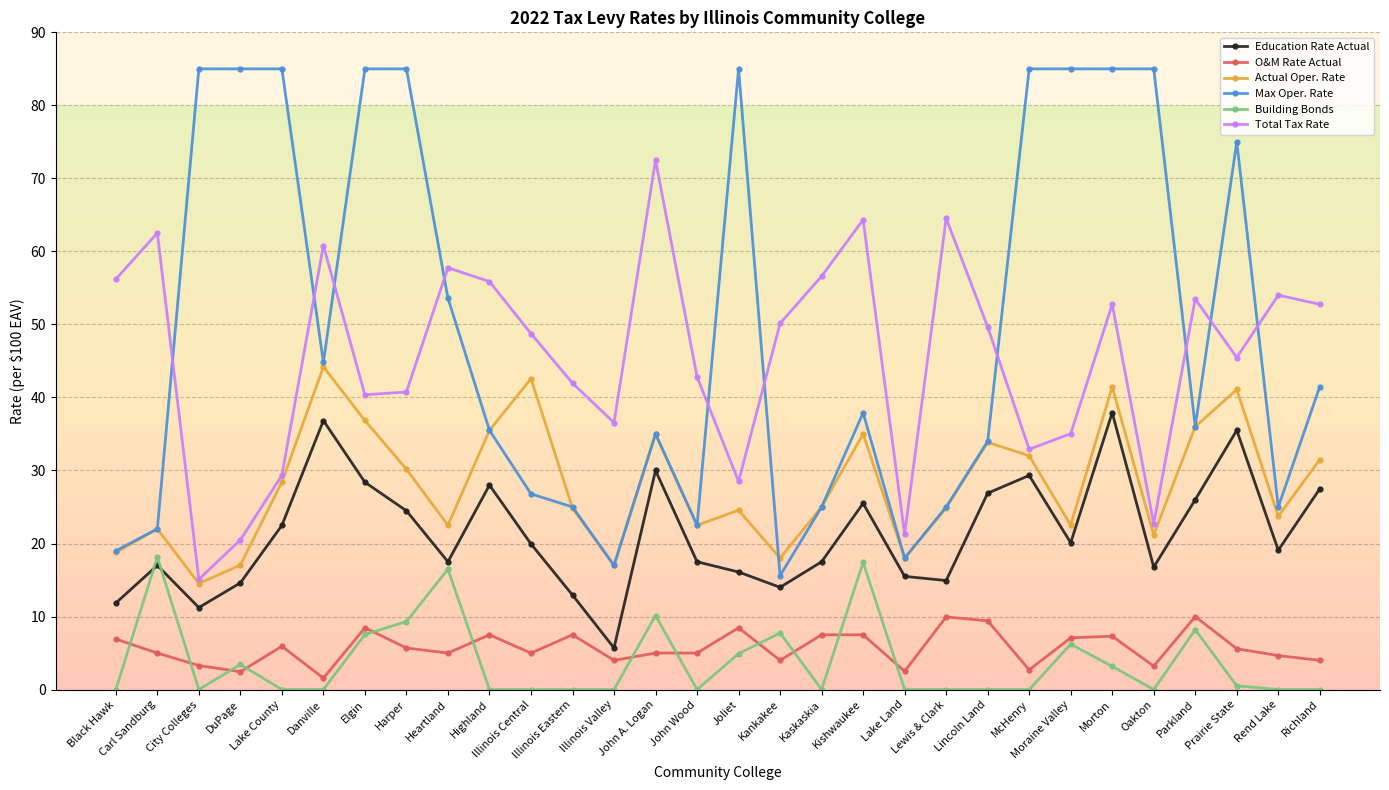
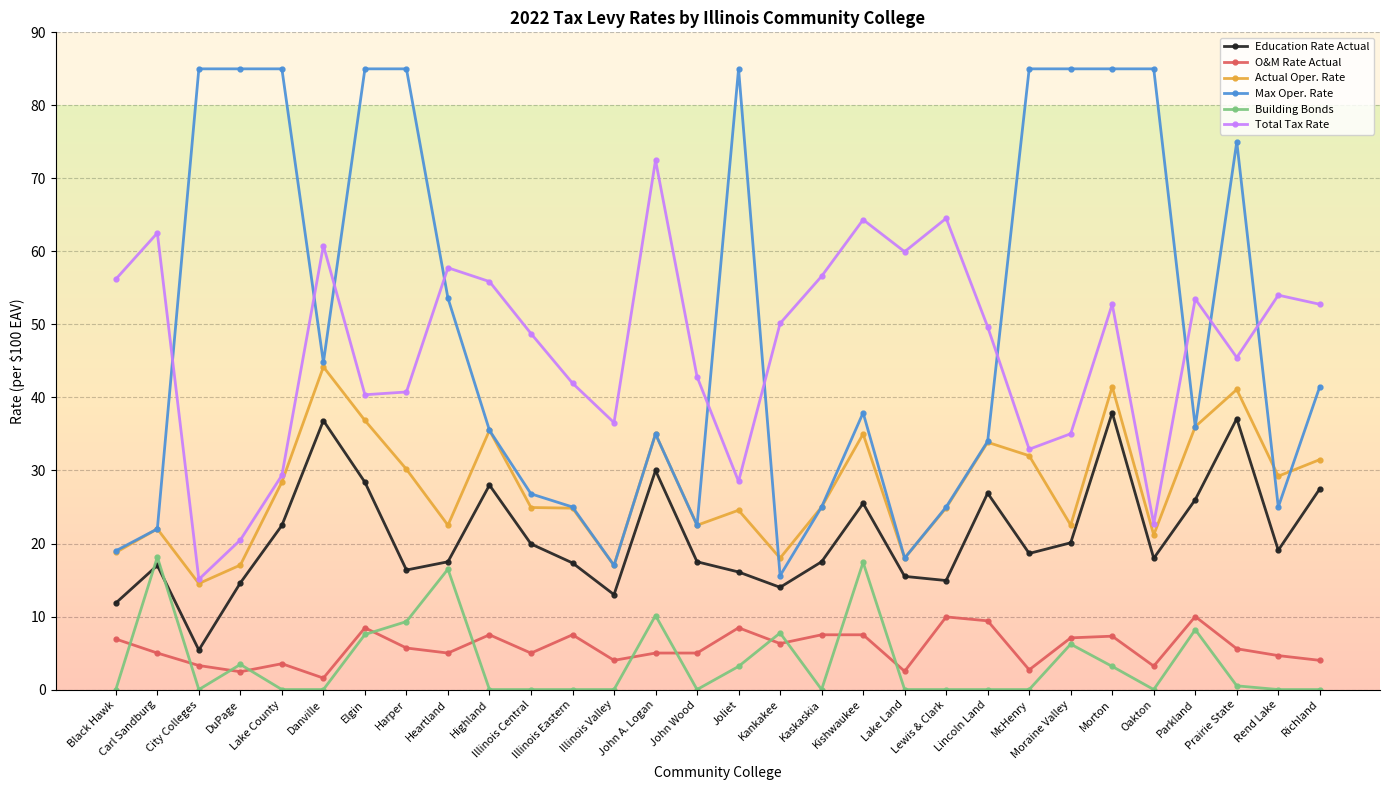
  {
    "Education Rate Actual": {
      "Black Hawk": 12,
      "Carl Sandburg": 17,
-     "City Colleges": 11,
+     "City Colleges": 5,
      "DuPage": 15,
      "Lake County": 22,
      "Danville": 37,
      "Elgin": 28,
-     "Harper": 24,
+     "Harper": 16,
      "Heartland": 18,
      "Highland": 28,
      "Illinois Central": 20,
-     "Illinois Eastern": 13,
-     "Illinois Valley": 6,
+     "Illinois Eastern": 17,
+     "Illinois Valley": 13,
      "John A. Logan": 30,
      "John Wood": 18,
      "Joliet": 16,
      "Kankakee": 14,
      "Kaskaskia": 18,
      "Kishwaukee": 26,
      "Lake Land": 16,
      "Lewis & Clark": 15,
      "Lincoln Land": 27,
-     "McHenry": 29,
+     "McHenry": 19,
      "Moraine Valley": 20,
      "Morton": 38,
-     "Oakton": 17,
+     "Oakton": 18,
      "Parkland": 26,
-     "Prairie State": 36,
+     "Prairie State": 37,
      "Rend Lake": 19,
      "Richland": 27
    },
    "O&M Rate Actual": {
      "Black Hawk": 7,
      "Carl Sandburg": 5,
      "City Colleges": 3,
      "DuPage": 2,
-     "Lake County": 6,
+     "Lake County": 4,
      "Danville": 2,
      "Elgin": 8,
      "Harper": 6,
      "Heartland": 5,
      "Highland": 8,
      "Illinois Central": 5,
      "Illinois Eastern": 8,
      "Illinois Valley": 4,
      "John A. Logan": 5,
      "John Wood": 5,
      "Joliet": 8,
-     "Kankakee": 4,
+     "Kankakee": 6,
      "Kaskaskia": 8,
      "Kishwaukee": 8,
      "Lake Land": 3,
      "Lewis & Clark": 10,
      "Lincoln Land": 9,
      "McHenry": 3,
      "Moraine Valley": 7,
      "Morton": 7,
      "Oakton": 3,
      "Parkland": 10,
      "Prairie State": 6,
      "Rend Lake": 5,
      "Richland": 4
    },
    "Actual Oper. Rate": {
      "City Colleges": 15,
      "DuPage": 17,
      "Lake County": 28,
      "Danville": 44,
      "Elgin": 37,
      "Harper": 30,
      "Heartland": 23,
-     "Illinois Central": 43,
+     "Illinois Central": 25,
      "Joliet": 25,
      "Kankakee": 18,
      "Kishwaukee": 35,
      "McHenry": 32,
      "Moraine Valley": 23,
      "Morton": 41,
      "Oakton": 21,
      "Prairie State": 41,
-     "Rend Lake": 24,
+     "Rend Lake": 29,
      "Richland": 31
    },
    "Max Oper. Rate": {
      "City Colleges": 85,
      "DuPage": 85,
      "Lake County": 85,
      "Danville": 45,
      "Elgin": 85,
      "Harper": 85,
      "Heartland": 54,
      "Illinois Central": 27,
      "Joliet": 85,
      "Kankakee": 16,
      "Kishwaukee": 38,
      "McHenry": 85,
      "Moraine Valley": 85,
      "Morton": 85,
      "Oakton": 85,
      "Prairie State": 75,
      "Rend Lake": 25,
      "Richland": 41
    },
    "Building Bonds": {
      "Black Hawk": 0,
      "Carl Sandburg": 18,
      "City Colleges": 0,
      "DuPage": 3,
      "Lake County": 0,
      "Danville": 0,
      "Elgin": 8,
      "Harper": 9,
      "Heartland": 16,
      "Highland": 0,
      "Illinois Central": 0,
      "Illinois Eastern": 0,
      "Illinois Valley": 0,
      "John A. Logan": 10,
      "John Wood": 0,
-     "Joliet": 5,
+     "Joliet": 3,
      "Kankakee": 8,
      "Kaskaskia": 0,
      "Kishwaukee": 17,
      "Lake Land": 0,
      "Lewis & Clark": 0,
      "Lincoln Land": 0,
      "McHenry": 0,
      "Moraine Valley": 6,
      "Morton": 3,
      "Oakton": 0,
      "Parkland": 8,
      "Prairie State": 1,
      "Rend Lake": 0,
      "Richland": 0
    },
    "Total Tax Rate": {
      "Black Hawk": 56,
      "Carl Sandburg": 63,
      "City Colleges": 15,
      "DuPage": 20,
      "Lake County": 29,
      "Danville": 61,
      "Elgin": 40,
      "Harper": 41,
      "Heartland": 58,
      "Highland": 56,
      "Illinois Central": 49,
      "Illinois Eastern": 42,
      "Illinois Valley": 37,
      "John A. Logan": 72,
      "John Wood": 43,
      "Joliet": 29,
      "Kankakee": 50,
      "Kaskaskia": 57,
      "Kishwaukee": 64,
-     "Lake Land": 21,
+     "Lake Land": 60,
      "Lewis & Clark": 65,
      "Lincoln Land": 50,
      "McHenry": 33,
      "Moraine Valley": 35,
      "Morton": 53,
      "Oakton": 23,
      "Parkland": 53,
      "Prairie State": 45,
      "Rend Lake": 54,
      "Richland": 53
    }
  }
